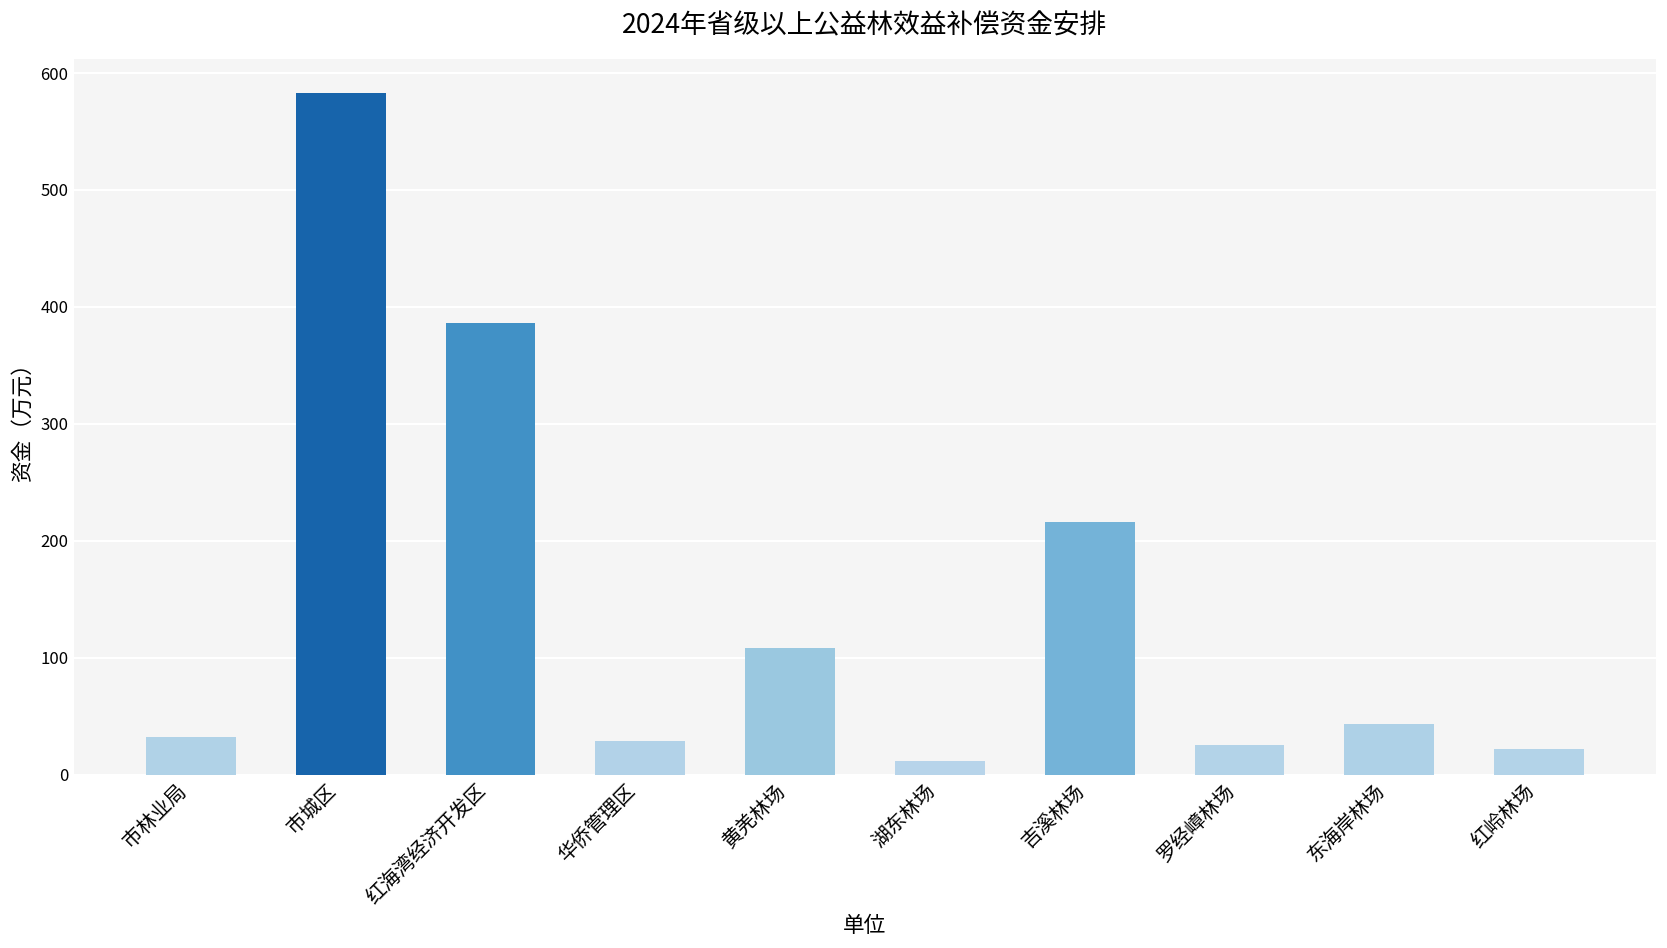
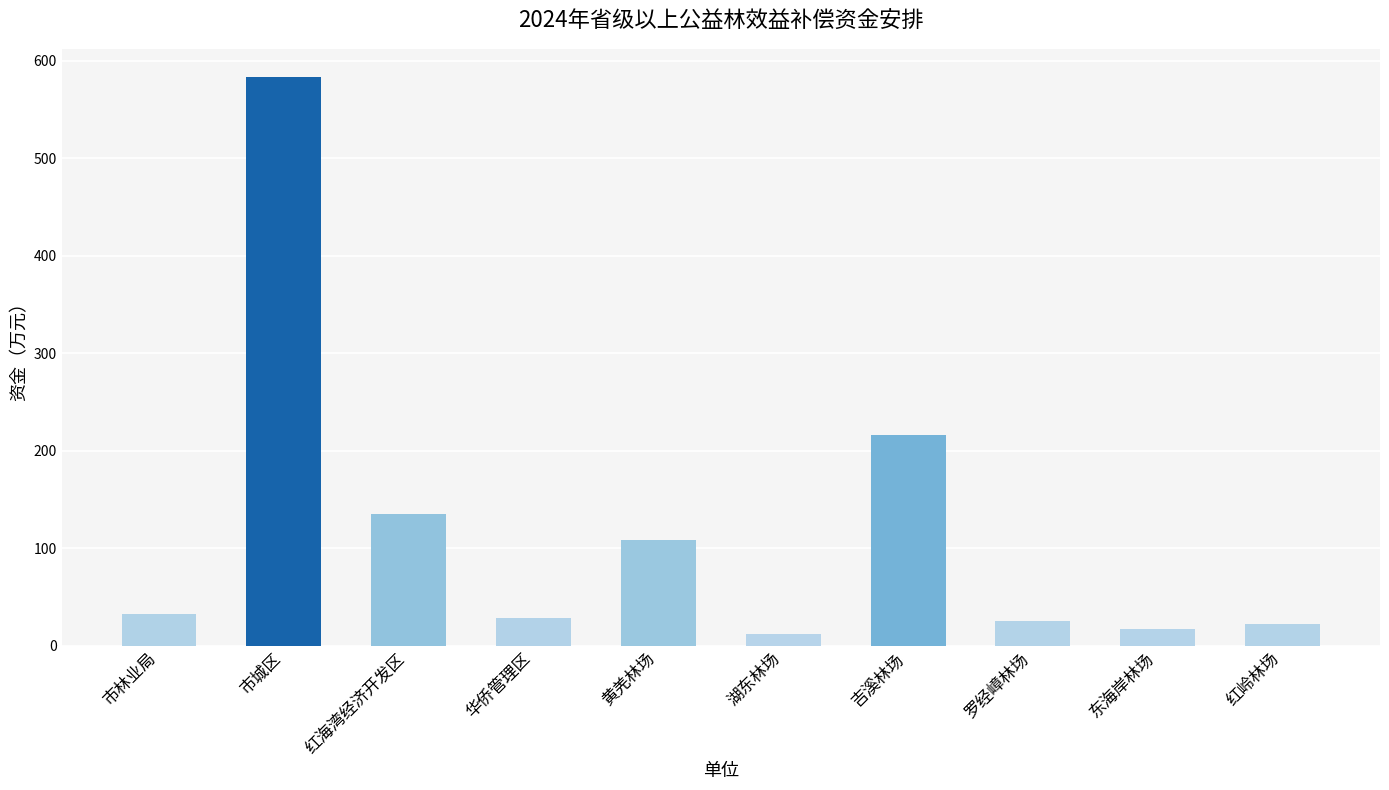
  {
    "市林业局": 30,
    "市城区": 580,
-   "红海湾经济开发区": 390,
+   "红海湾经济开发区": 140,
    "华侨管理区": 30,
    "黄羌林场": 110,
    "湖东林场": 10,
    "吉溪林场": 220,
    "罗经嶂林场": 20,
-   "东海岸林场": 40,
+   "东海岸林场": 20,
    "红岭林场": 20
  }
